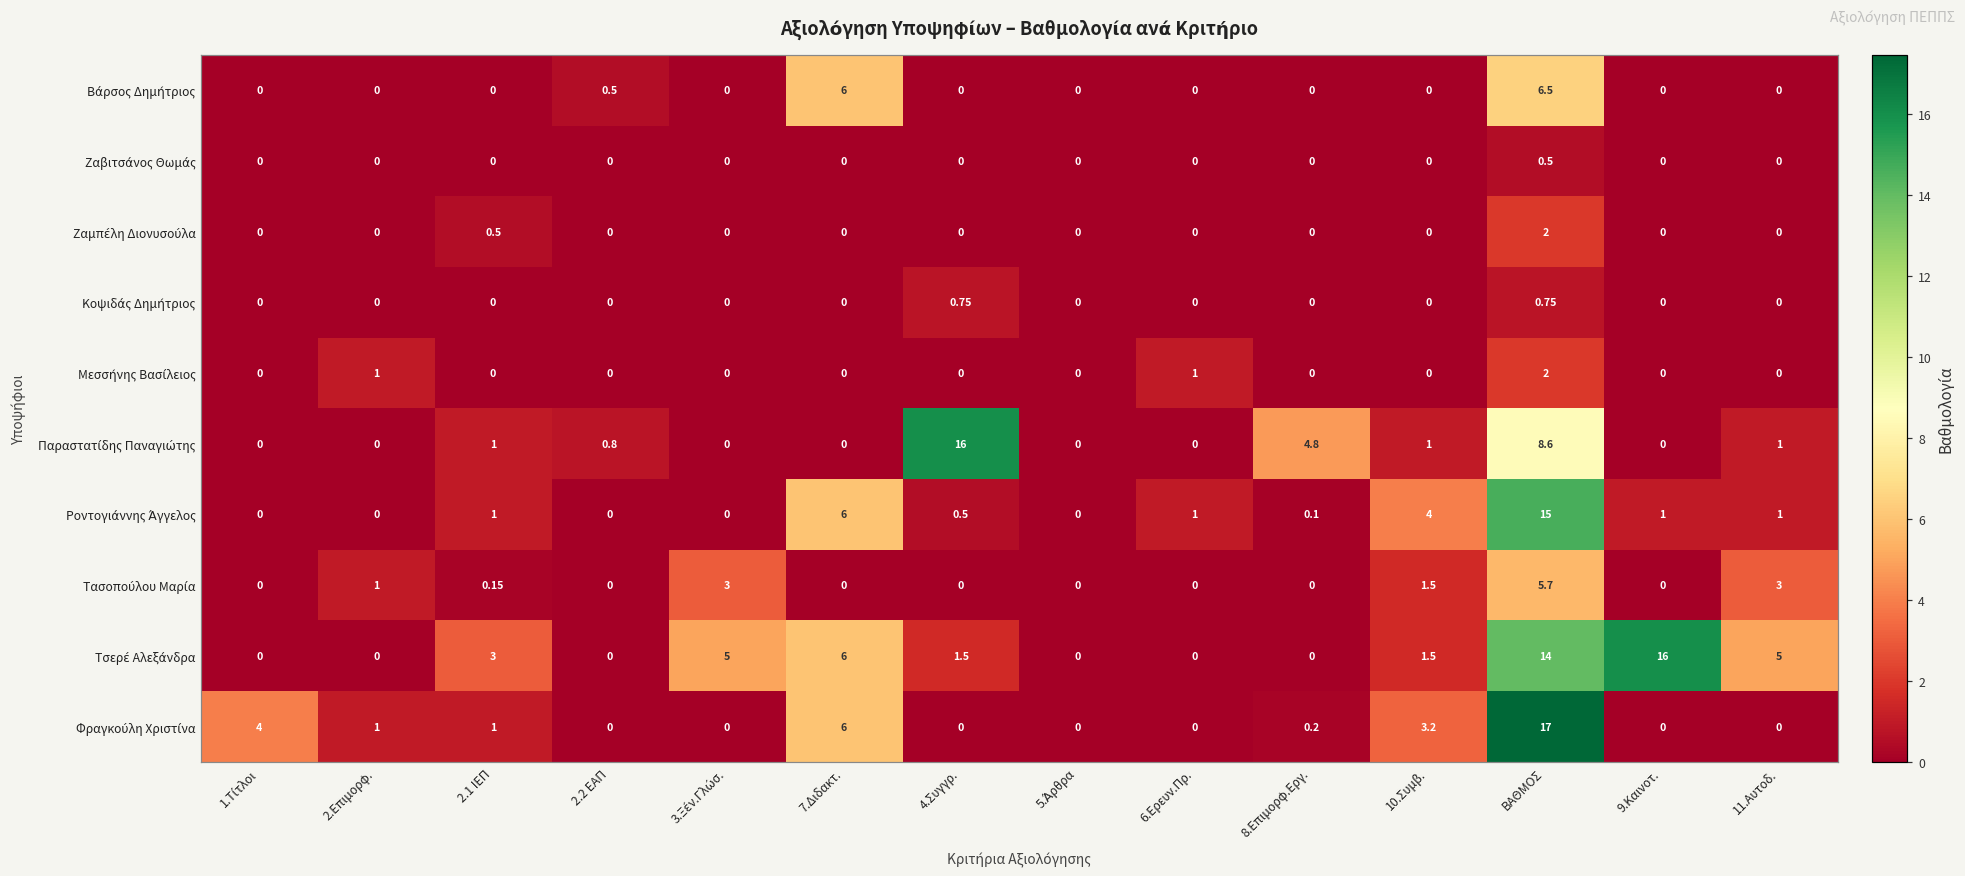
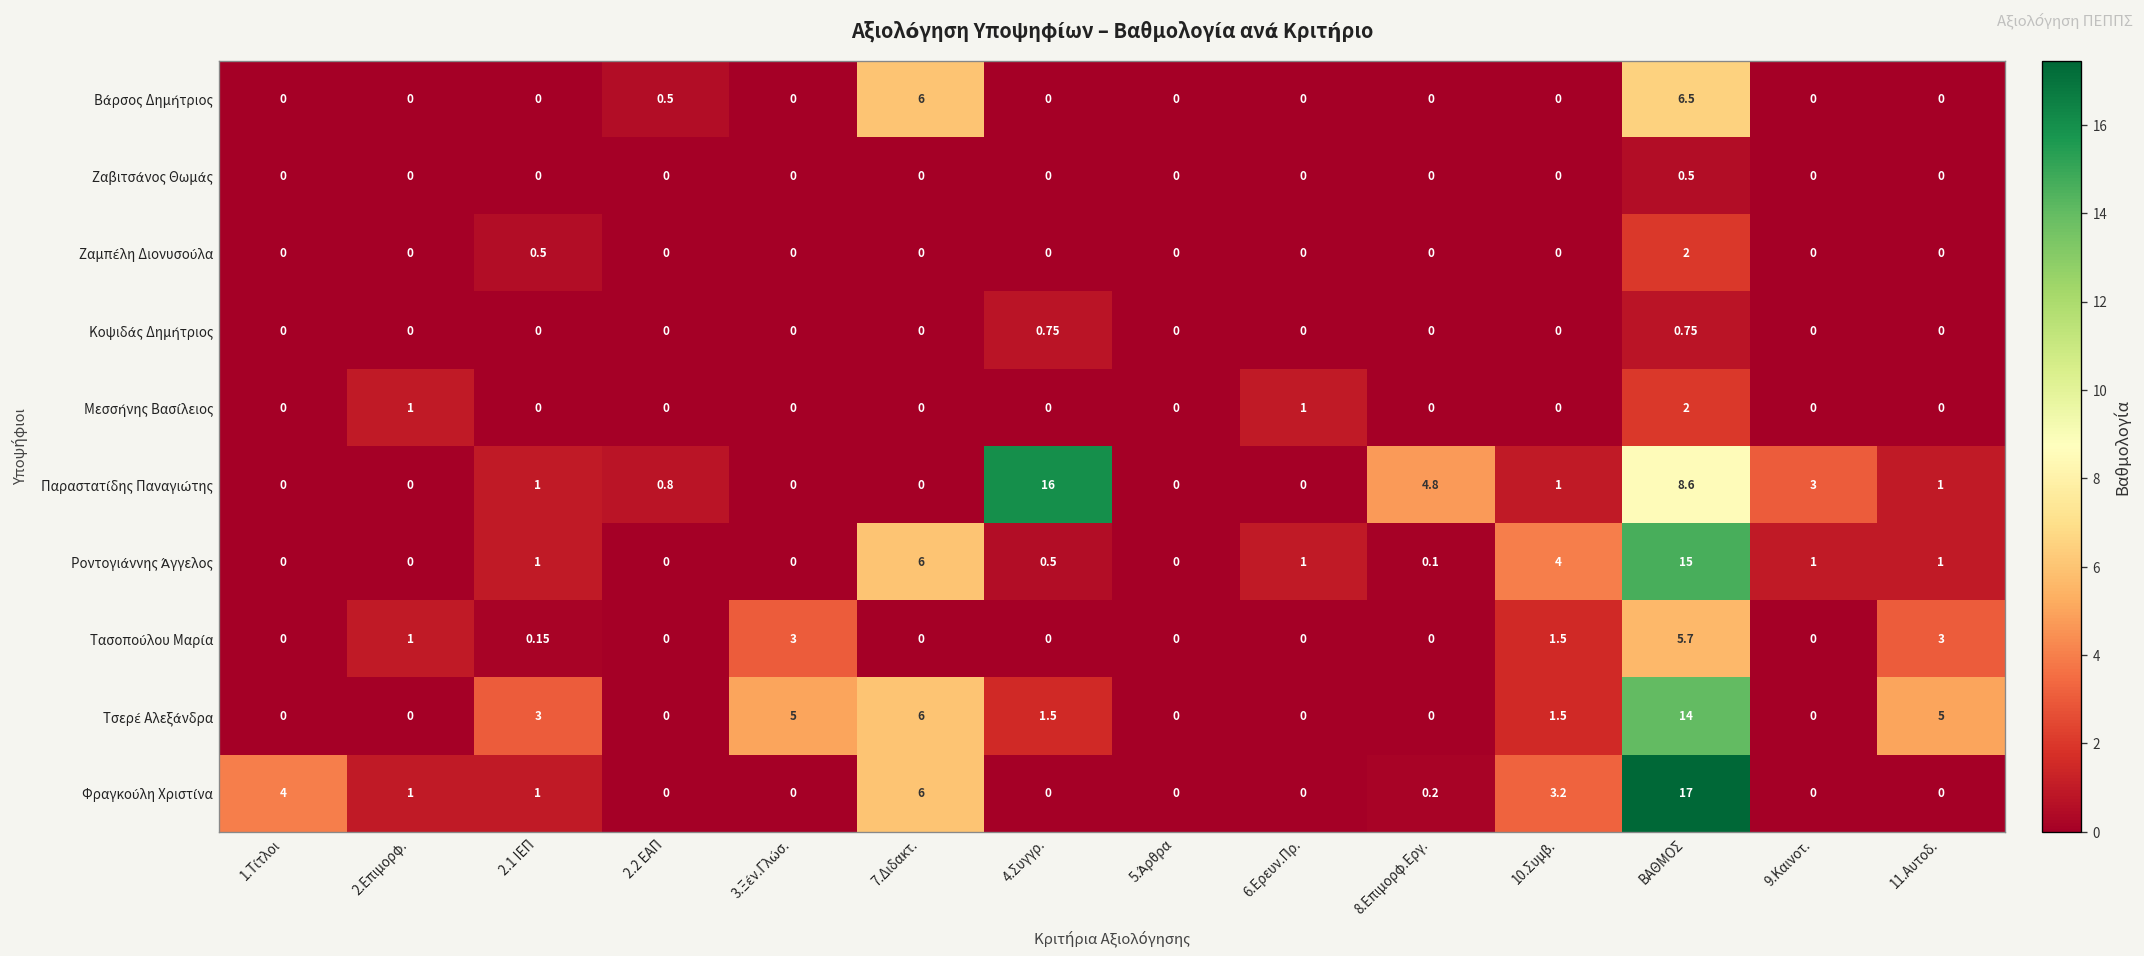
  {
    "Βάρσος Δημήτριος": {
      "1.Τίτλοι": 0,
      "2.Επιμορφ.": 0,
      "2.1 ΙΕΠ": 0,
      "2.2 ΕΑΠ": 0.5,
      "3.Ξέν.Γλώσ.": 0,
      "7.Διδακτ.": 6,
      "4.Συγγρ.": 0,
      "5.Άρθρα": 0,
      "6.Ερευν.Πρ.": 0,
      "8.Επιμορφ.Εργ.": 0,
      "10.Συμβ.": 0,
      "ΒΑΘΜΟΣ": 6.5,
      "9.Καινοτ.": 0,
      "11.Αυτοδ.": 0
    },
    "Ζαβιτσάνος Θωμάς": {
      "1.Τίτλοι": 0,
      "2.Επιμορφ.": 0,
      "2.1 ΙΕΠ": 0,
      "2.2 ΕΑΠ": 0,
      "3.Ξέν.Γλώσ.": 0,
      "7.Διδακτ.": 0,
      "4.Συγγρ.": 0,
      "5.Άρθρα": 0,
      "6.Ερευν.Πρ.": 0,
      "8.Επιμορφ.Εργ.": 0,
      "10.Συμβ.": 0,
      "ΒΑΘΜΟΣ": 0.5,
      "9.Καινοτ.": 0,
      "11.Αυτοδ.": 0
    },
    "Ζαμπέλη Διονυσούλα": {
      "1.Τίτλοι": 0,
      "2.Επιμορφ.": 0,
      "2.1 ΙΕΠ": 0.5,
      "2.2 ΕΑΠ": 0,
      "3.Ξέν.Γλώσ.": 0,
      "7.Διδακτ.": 0,
      "4.Συγγρ.": 0,
      "5.Άρθρα": 0,
      "6.Ερευν.Πρ.": 0,
      "8.Επιμορφ.Εργ.": 0,
      "10.Συμβ.": 0,
      "ΒΑΘΜΟΣ": 2,
      "9.Καινοτ.": 0,
      "11.Αυτοδ.": 0
    },
    "Κοψιδάς Δημήτριος": {
      "1.Τίτλοι": 0,
      "2.Επιμορφ.": 0,
      "2.1 ΙΕΠ": 0,
      "2.2 ΕΑΠ": 0,
      "3.Ξέν.Γλώσ.": 0,
      "7.Διδακτ.": 0,
      "4.Συγγρ.": 0.75,
      "5.Άρθρα": 0,
      "6.Ερευν.Πρ.": 0,
      "8.Επιμορφ.Εργ.": 0,
      "10.Συμβ.": 0,
      "ΒΑΘΜΟΣ": 0.75,
      "9.Καινοτ.": 0,
      "11.Αυτοδ.": 0
    },
    "Μεσσήνης Βασίλειος": {
      "1.Τίτλοι": 0,
      "2.Επιμορφ.": 1,
      "2.1 ΙΕΠ": 0,
      "2.2 ΕΑΠ": 0,
      "3.Ξέν.Γλώσ.": 0,
      "7.Διδακτ.": 0,
      "4.Συγγρ.": 0,
      "5.Άρθρα": 0,
      "6.Ερευν.Πρ.": 1,
      "8.Επιμορφ.Εργ.": 0,
      "10.Συμβ.": 0,
      "ΒΑΘΜΟΣ": 2,
      "9.Καινοτ.": 0,
      "11.Αυτοδ.": 0
    },
    "Παραστατίδης Παναγιώτης": {
      "1.Τίτλοι": 0,
      "2.Επιμορφ.": 0,
      "2.1 ΙΕΠ": 1,
      "2.2 ΕΑΠ": 0.8,
      "3.Ξέν.Γλώσ.": 0,
      "7.Διδακτ.": 0,
      "4.Συγγρ.": 16,
      "5.Άρθρα": 0,
      "6.Ερευν.Πρ.": 0,
      "8.Επιμορφ.Εργ.": 4.8,
      "10.Συμβ.": 1,
      "ΒΑΘΜΟΣ": 8.6,
-     "9.Καινοτ.": 0,
+     "9.Καινοτ.": 3,
      "11.Αυτοδ.": 1
    },
    "Ροντογιάννης Άγγελος": {
      "1.Τίτλοι": 0,
      "2.Επιμορφ.": 0,
      "2.1 ΙΕΠ": 1,
      "2.2 ΕΑΠ": 0,
      "3.Ξέν.Γλώσ.": 0,
      "7.Διδακτ.": 6,
      "4.Συγγρ.": 0.5,
      "5.Άρθρα": 0,
      "6.Ερευν.Πρ.": 1,
      "8.Επιμορφ.Εργ.": 0.1,
      "10.Συμβ.": 4,
      "ΒΑΘΜΟΣ": 15,
      "9.Καινοτ.": 1,
      "11.Αυτοδ.": 1
    },
    "Τασοπούλου Μαρία": {
      "1.Τίτλοι": 0,
      "2.Επιμορφ.": 1,
      "2.1 ΙΕΠ": 0.15,
      "2.2 ΕΑΠ": 0,
      "3.Ξέν.Γλώσ.": 3,
      "7.Διδακτ.": 0,
      "4.Συγγρ.": 0,
      "5.Άρθρα": 0,
      "6.Ερευν.Πρ.": 0,
      "8.Επιμορφ.Εργ.": 0,
      "10.Συμβ.": 1.5,
      "ΒΑΘΜΟΣ": 5.7,
      "9.Καινοτ.": 0,
      "11.Αυτοδ.": 3
    },
    "Τσερέ Αλεξάνδρα": {
      "1.Τίτλοι": 0,
      "2.Επιμορφ.": 0,
      "2.1 ΙΕΠ": 3,
      "2.2 ΕΑΠ": 0,
      "3.Ξέν.Γλώσ.": 5,
      "7.Διδακτ.": 6,
      "4.Συγγρ.": 1.5,
      "5.Άρθρα": 0,
      "6.Ερευν.Πρ.": 0,
      "8.Επιμορφ.Εργ.": 0,
      "10.Συμβ.": 1.5,
      "ΒΑΘΜΟΣ": 14,
-     "9.Καινοτ.": 16,
+     "9.Καινοτ.": 0,
      "11.Αυτοδ.": 5
    },
    "Φραγκούλη Χριστίνα": {
      "1.Τίτλοι": 4,
      "2.Επιμορφ.": 1,
      "2.1 ΙΕΠ": 1,
      "2.2 ΕΑΠ": 0,
      "3.Ξέν.Γλώσ.": 0,
      "7.Διδακτ.": 6,
      "4.Συγγρ.": 0,
      "5.Άρθρα": 0,
      "6.Ερευν.Πρ.": 0,
      "8.Επιμορφ.Εργ.": 0.2,
      "10.Συμβ.": 3.2,
      "ΒΑΘΜΟΣ": 17,
      "9.Καινοτ.": 0,
      "11.Αυτοδ.": 0
    }
  }
